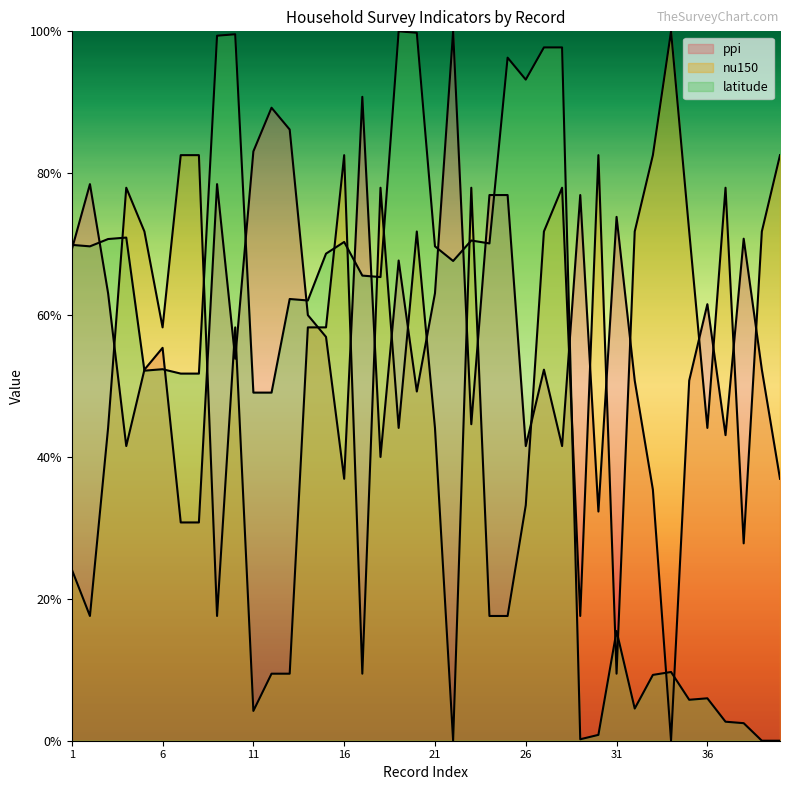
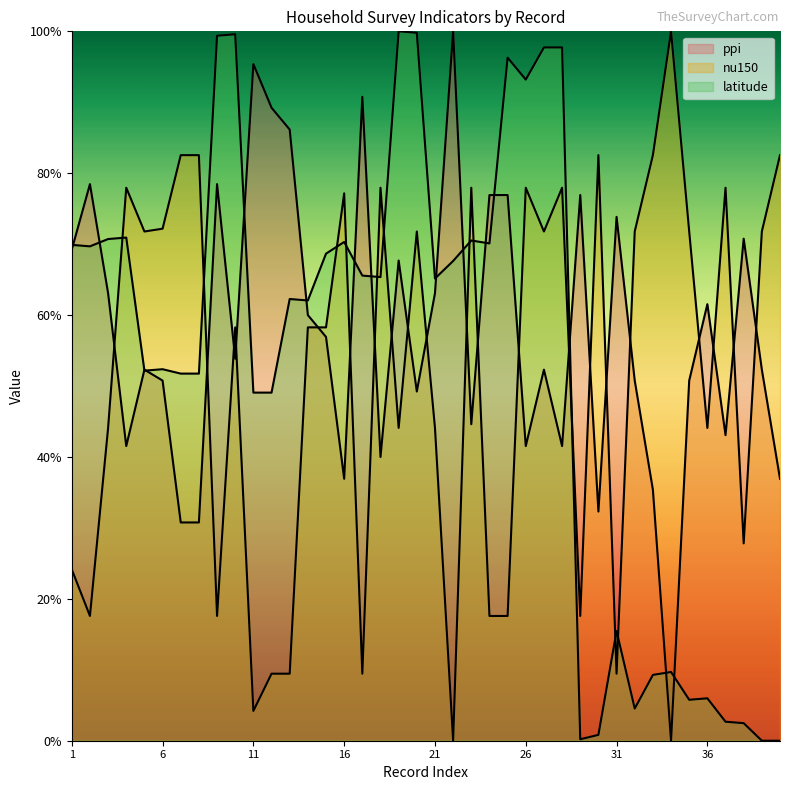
  {
    "ppi": {
      "1": "69%",
-     "6": "55%",
-     "11": "83%",
+     "6": "51%",
+     "11": "95%",
      "16": "37%",
      "21": "63%",
      "26": "42%",
      "31": "74%",
      "36": "62%"
    },
    "nu150": {
      "1": "24%",
-     "6": "58%",
+     "6": "72%",
      "11": "4%",
-     "16": "83%",
+     "16": "77%",
      "21": "44%",
-     "26": "33%",
+     "26": "78%",
      "31": "9%",
      "36": "44%"
    },
    "latitude": {
      "1": "70%",
      "6": "52%",
      "11": "49%",
      "16": "70%",
-     "21": "70%",
+     "21": "65%",
      "26": "93%",
      "31": "15%",
      "36": "6%"
    }
  }
